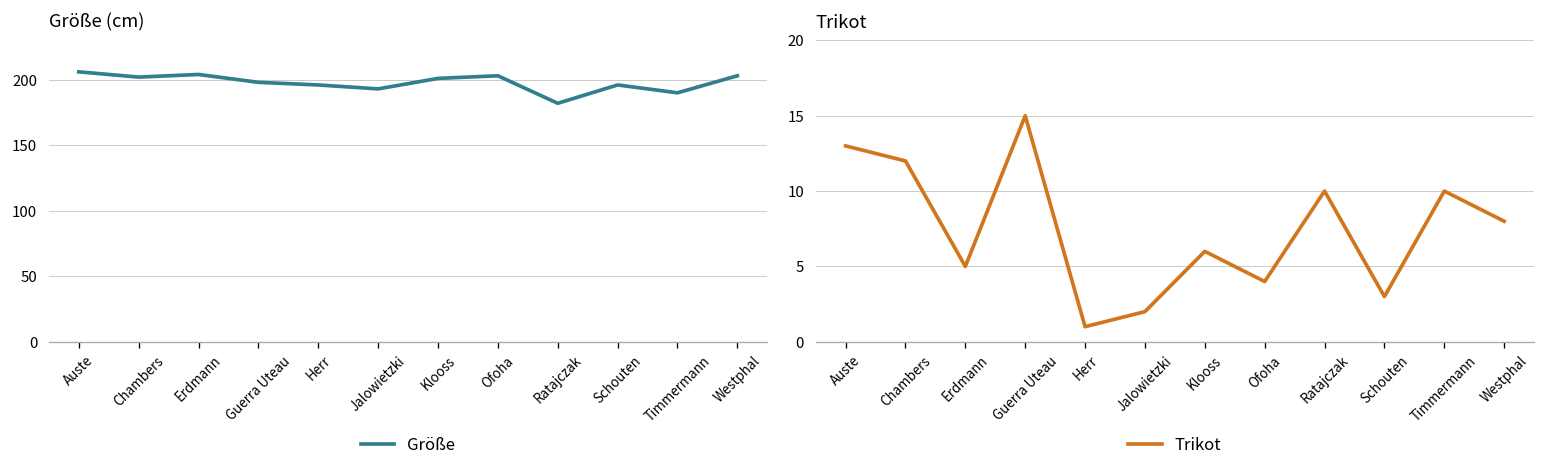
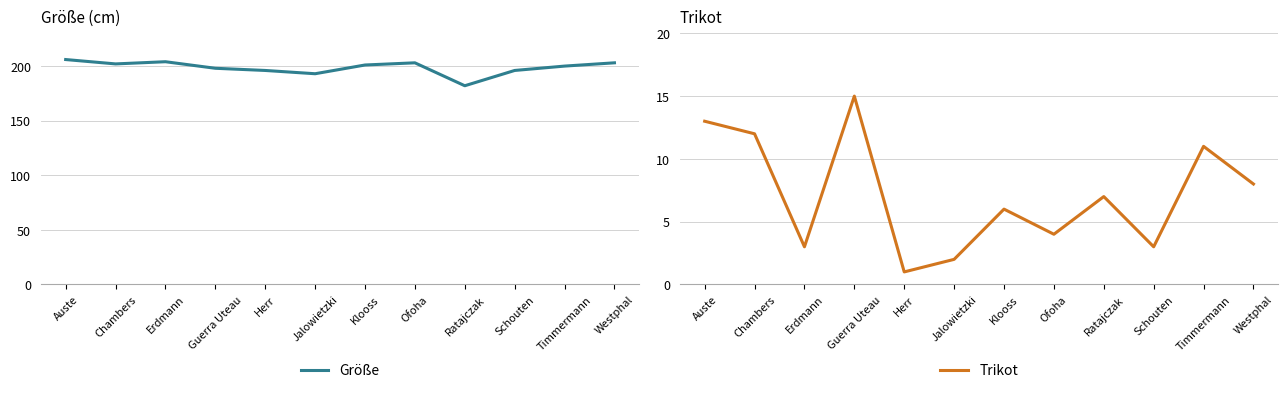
  {
    "Größe (cm)": {
      "Auste": 206,
      "Chambers": 202,
      "Erdmann": 204,
      "Guerra Uteau": 198,
      "Herr": 196,
      "Jalowietzki": 193,
      "Klooss": 201,
      "Ofoha": 203,
      "Ratajczak": 182,
      "Schouten": 196,
-     "Timmermann": 190,
+     "Timmermann": 200,
      "Westphal": 203
    },
    "Trikot": {
      "Auste": 13,
      "Chambers": 12,
-     "Erdmann": 5,
+     "Erdmann": 3,
      "Guerra Uteau": 15,
      "Herr": 1,
      "Jalowietzki": 2,
      "Klooss": 6,
      "Ofoha": 4,
-     "Ratajczak": 10,
+     "Ratajczak": 7,
      "Schouten": 3,
-     "Timmermann": 10,
+     "Timmermann": 11,
      "Westphal": 8
    }
  }
